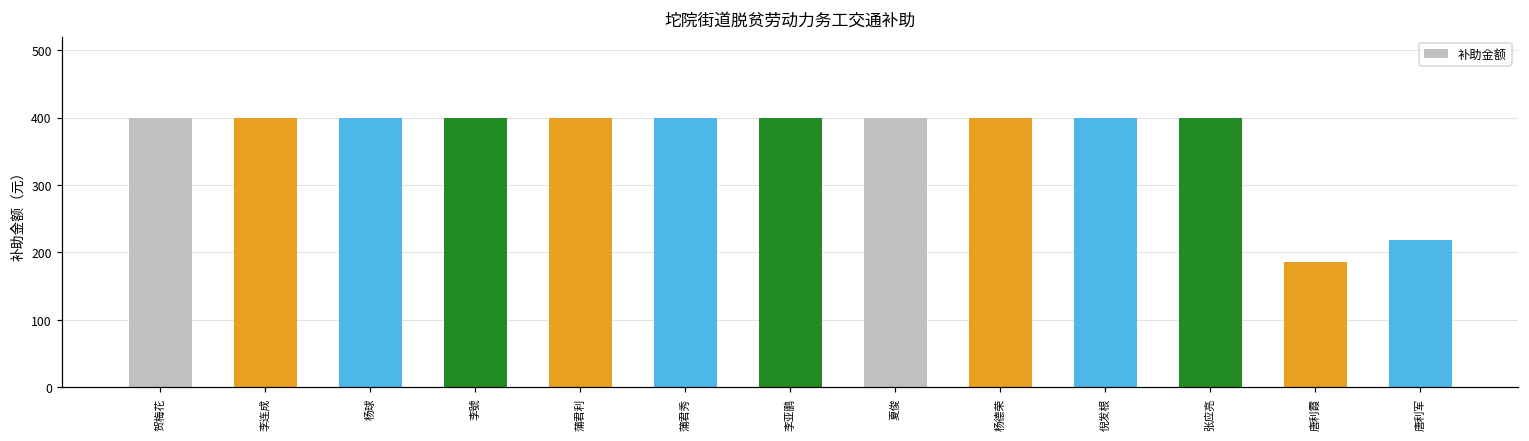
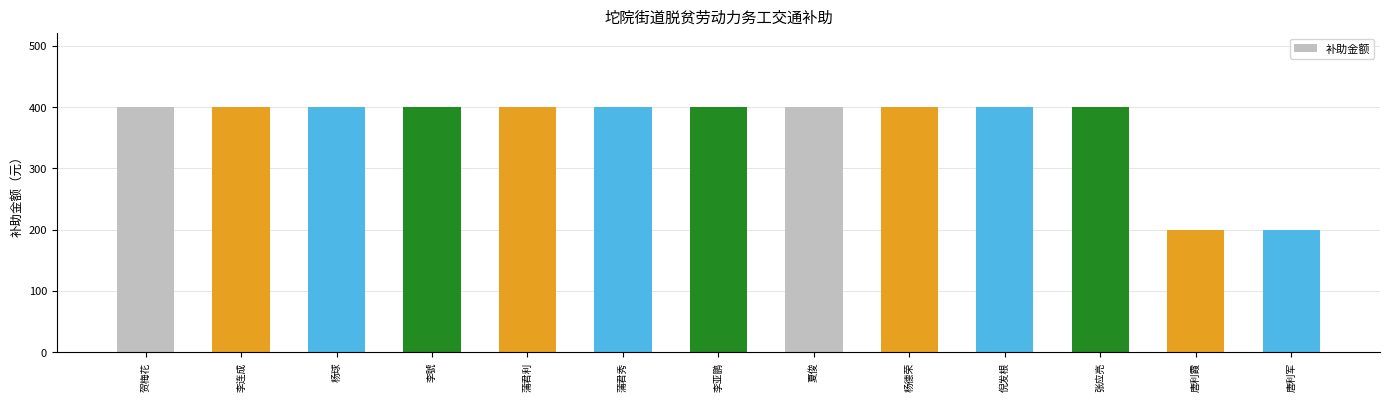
  {
    "贺梅花": 400,
    "李连成": 400,
    "杨球": 400,
    "李號": 400,
    "蒲君利": 400,
    "蒲君秀": 400,
    "李亚鹏": 400,
    "夏俊": 400,
    "杨德荣": 400,
    "倪发根": 400,
    "张应亮": 400,
-   "唐利霞": 190,
-   "唐利军": 220
+   "唐利霞": 200,
+   "唐利军": 200
  }
